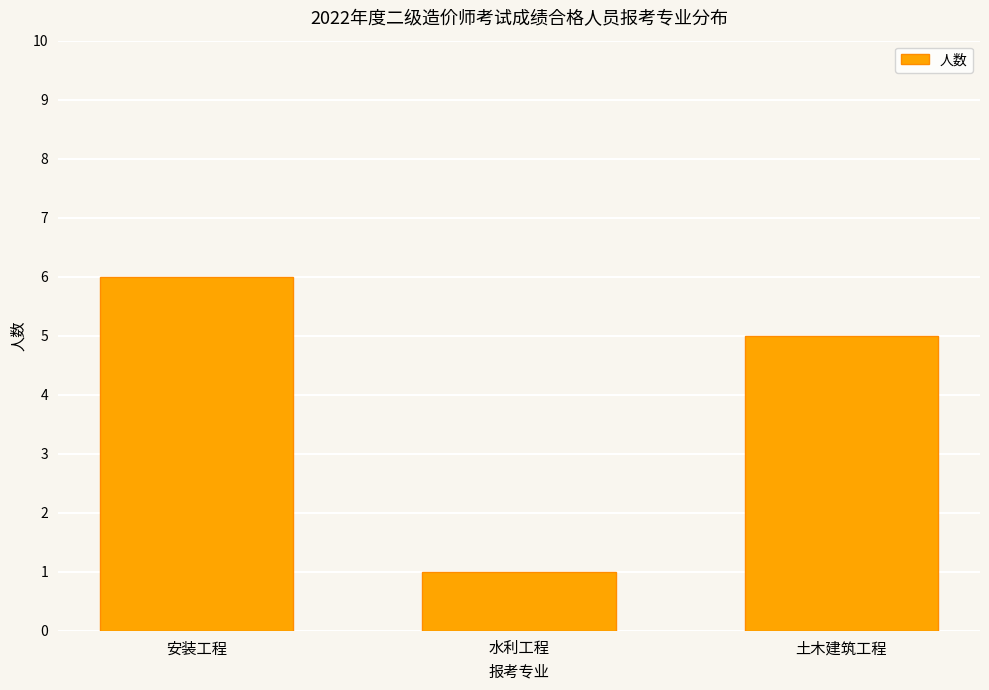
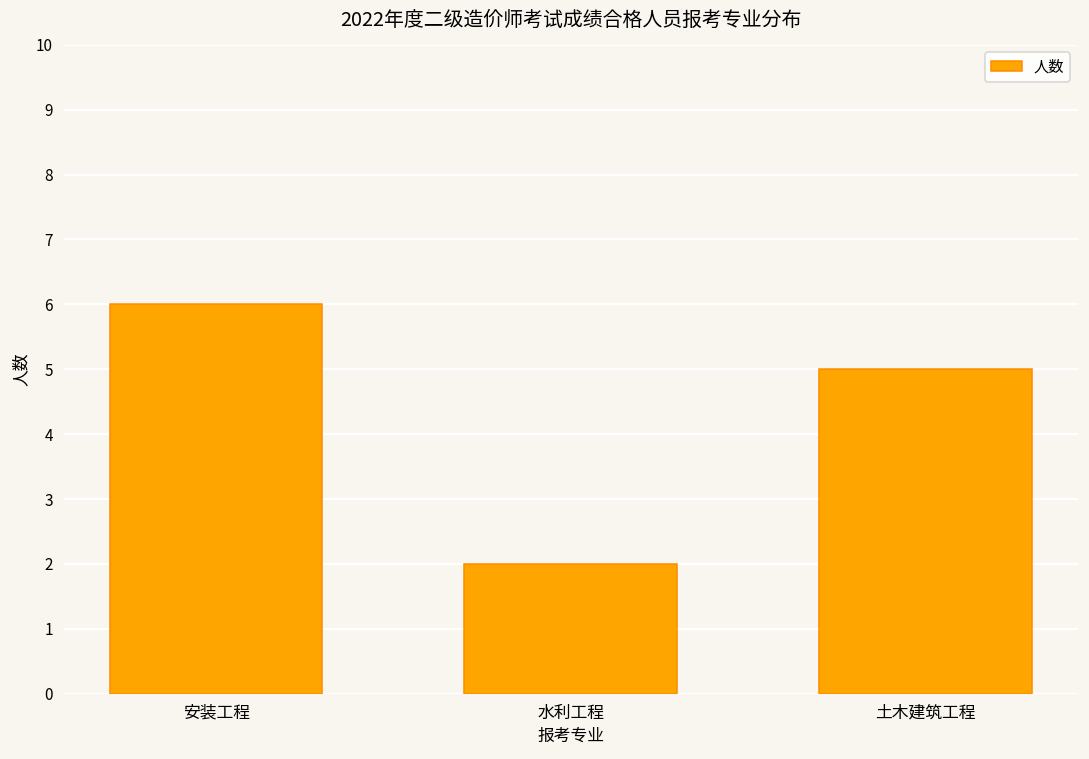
  {
    "安装工程": 6,
-   "水利工程": 1,
+   "水利工程": 2,
    "土木建筑工程": 5
  }
